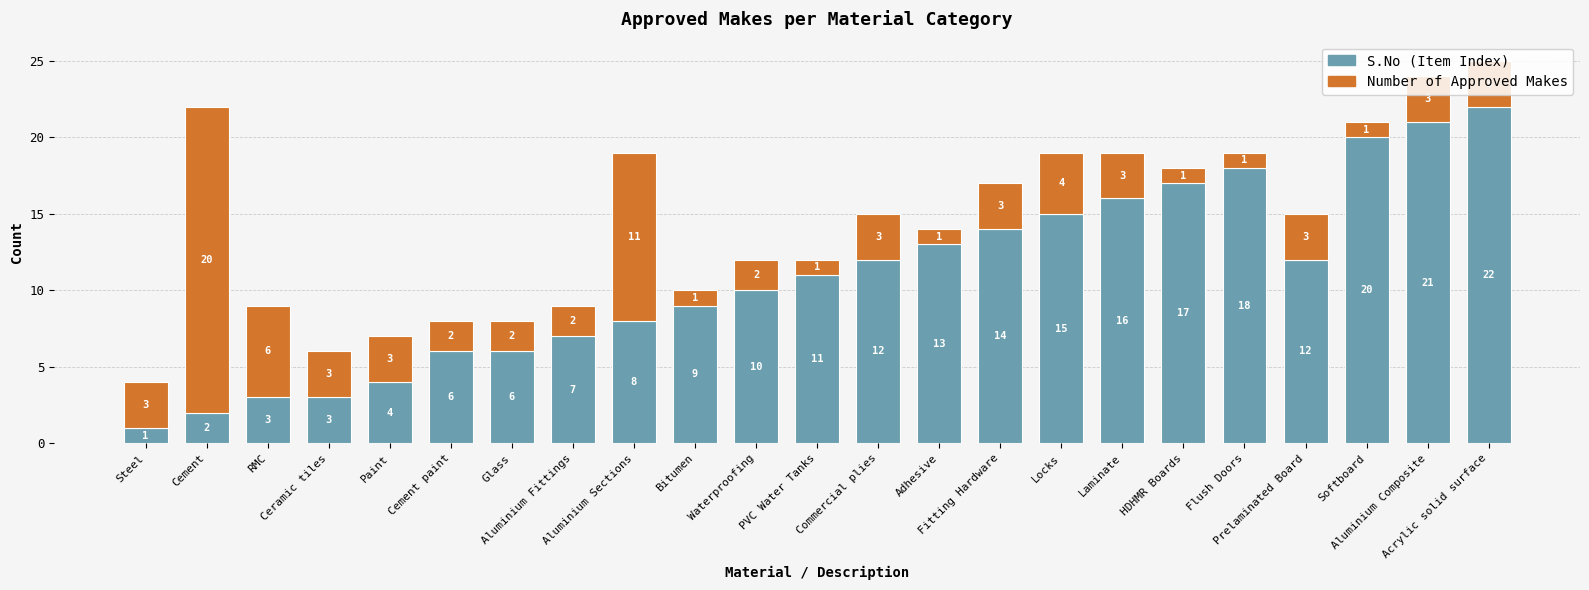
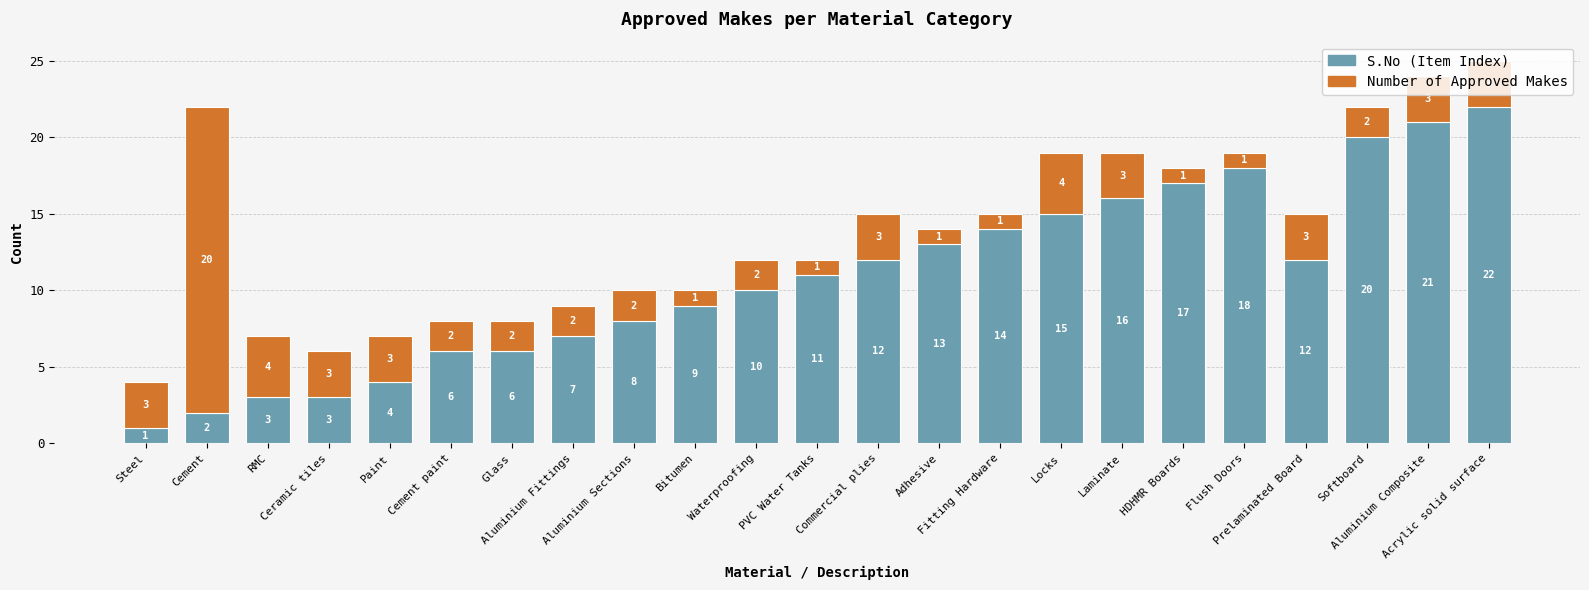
  {
    "S.No (Item Index)": {
      "Steel": 1,
      "Cement": 2,
      "RMC": 3,
      "Ceramic tiles": 3,
      "Paint": 4,
      "Cement paint": 6,
      "Glass": 6,
      "Aluminium Fittings": 7,
      "Aluminium Sections": 8,
      "Bitumen": 9,
      "Waterproofing": 10,
      "PVC Water Tanks": 11,
      "Commercial plies": 12,
      "Adhesive": 13,
      "Fitting Hardware": 14,
      "Locks": 15,
      "Laminate": 16,
      "HDHMR Boards": 17,
      "Flush Doors": 18,
      "Prelaminated Board": 12,
      "Softboard": 20,
      "Aluminium Composite": 21,
      "Acrylic solid surface": 22
    },
    "Number of Approved Makes": {
      "Steel": 3,
      "Cement": 20,
-     "RMC": 6,
+     "RMC": 4,
      "Ceramic tiles": 3,
      "Paint": 3,
      "Cement paint": 2,
      "Glass": 2,
      "Aluminium Fittings": 2,
-     "Aluminium Sections": 11,
+     "Aluminium Sections": 2,
      "Bitumen": 1,
      "Waterproofing": 2,
      "PVC Water Tanks": 1,
      "Commercial plies": 3,
      "Adhesive": 1,
-     "Fitting Hardware": 3,
+     "Fitting Hardware": 1,
      "Locks": 4,
      "Laminate": 3,
      "HDHMR Boards": 1,
      "Flush Doors": 1,
      "Prelaminated Board": 3,
-     "Softboard": 1
+     "Softboard": 2
    }
  }
